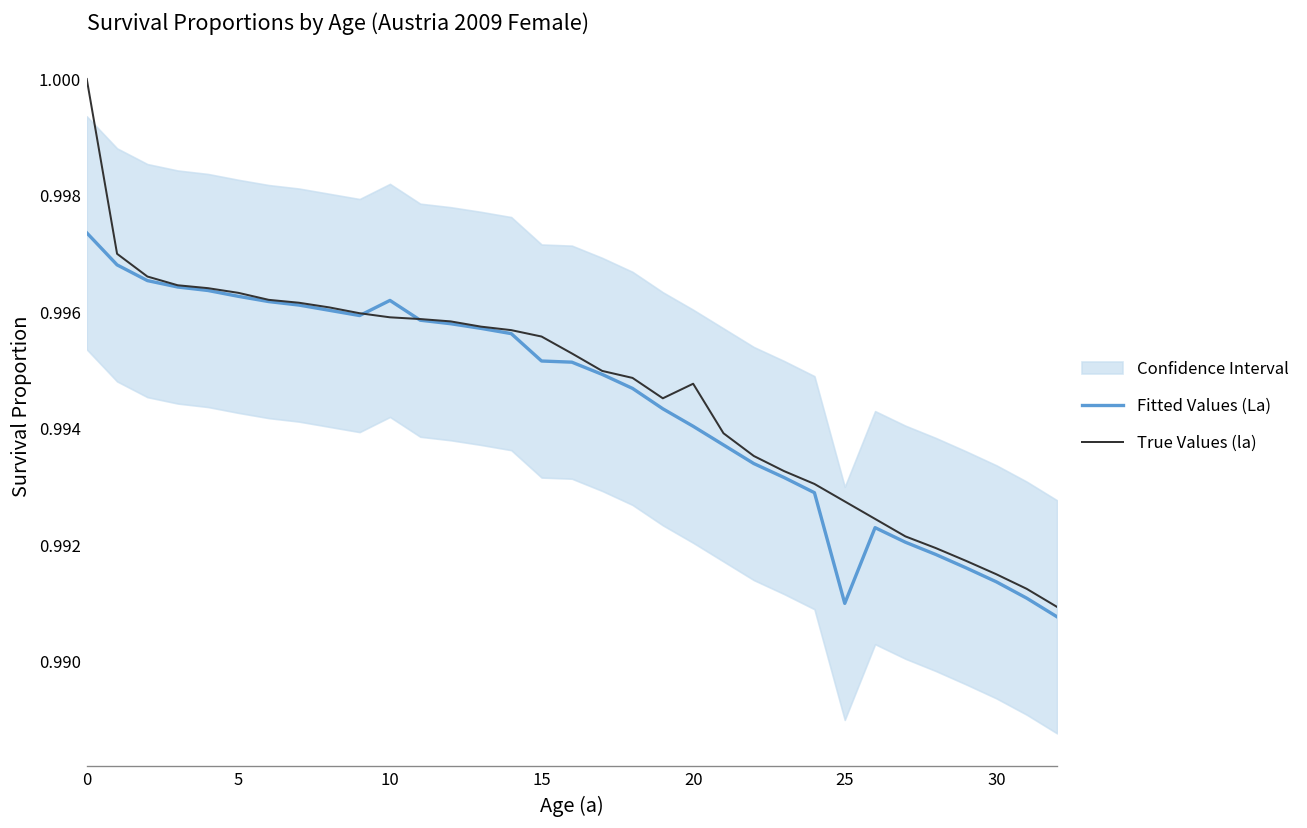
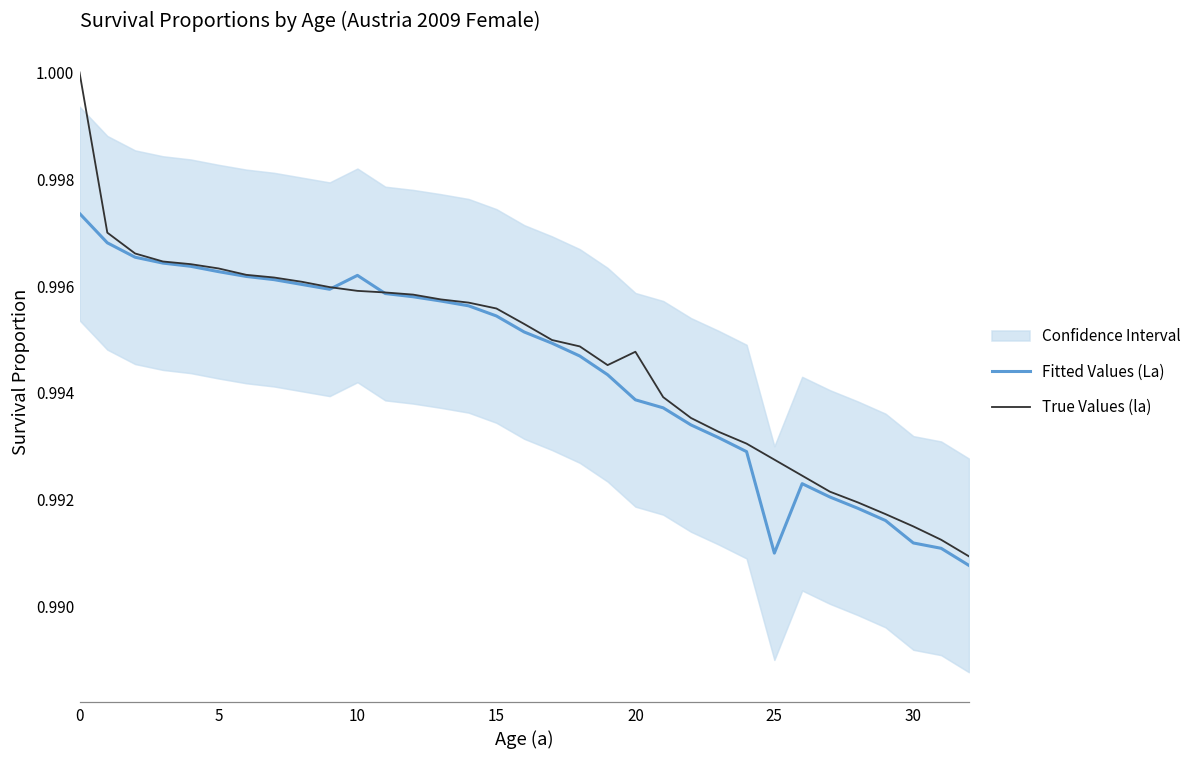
  {
    "Fitted Values (La)": {
      "0": 0.9974,
      "5": 0.9963,
      "10": 0.9962,
-     "15": 0.9952,
-     "20": 0.9940,
+     "15": 0.9954,
+     "20": 0.9939,
      "25": 0.9910,
-     "30": 0.9914
+     "30": 0.9912
    },
    "True Values (la)": {
      "0": 1.0000,
      "5": 0.9963,
      "10": 0.9959,
      "15": 0.9956,
      "20": 0.9948,
      "25": 0.9928,
      "30": 0.9915
    }
  }
